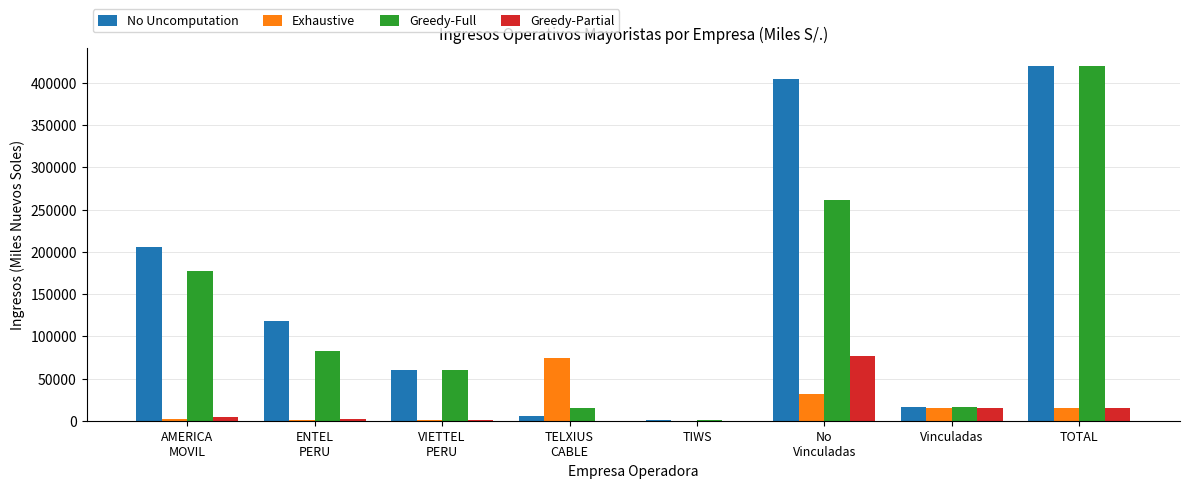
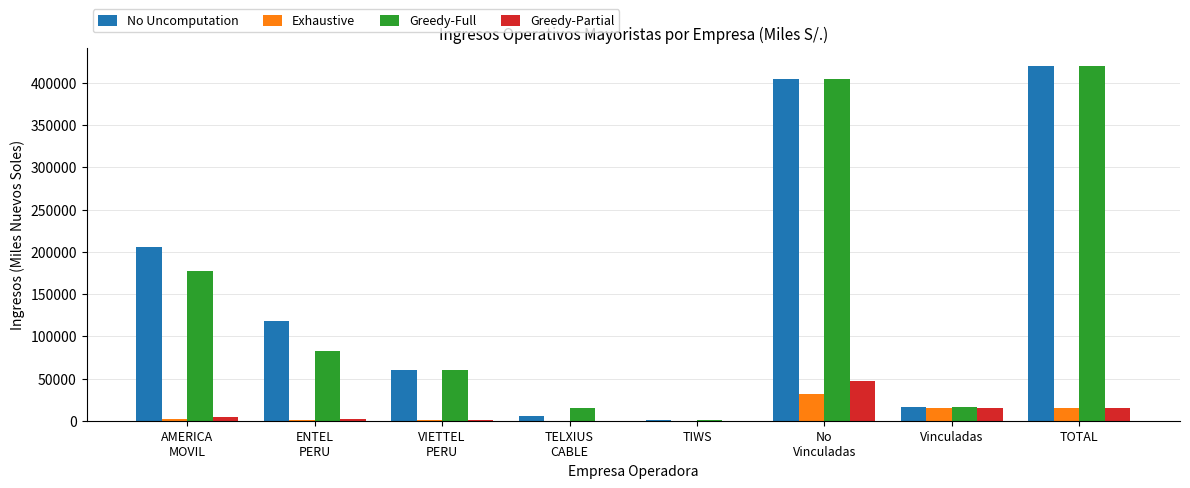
  {
    "No Uncomputation": {
      "AMERICA MOVIL": 210000,
      "ENTEL PERU": 120000,
      "VIETTEL PERU": 60000,
      "TELXIUS CABLE": 10000,
      "No Vinculadas": 400000,
      "Vinculadas": 20000,
      "TOTAL": 420000
    },
    "Exhaustive": {
-     "TELXIUS CABLE": 70000,
+     "TELXIUS CABLE": 0,
      "No Vinculadas": 30000,
      "Vinculadas": 20000,
      "TOTAL": 20000
    },
    "Greedy-Full": {
      "AMERICA MOVIL": 180000,
      "ENTEL PERU": 80000,
      "VIETTEL PERU": 60000,
      "TELXIUS CABLE": 20000,
-     "No Vinculadas": 260000,
+     "No Vinculadas": 400000,
      "Vinculadas": 20000,
      "TOTAL": 420000
    },
    "Greedy-Partial": {
      "AMERICA MOVIL": 0,
-     "No Vinculadas": 80000,
+     "No Vinculadas": 50000,
      "Vinculadas": 20000,
      "TOTAL": 20000
    }
  }
